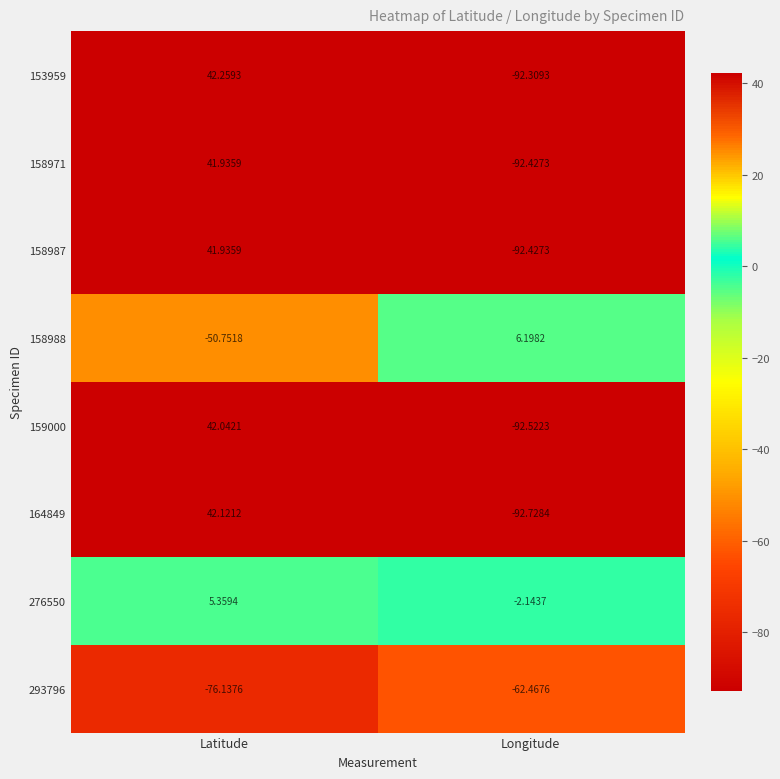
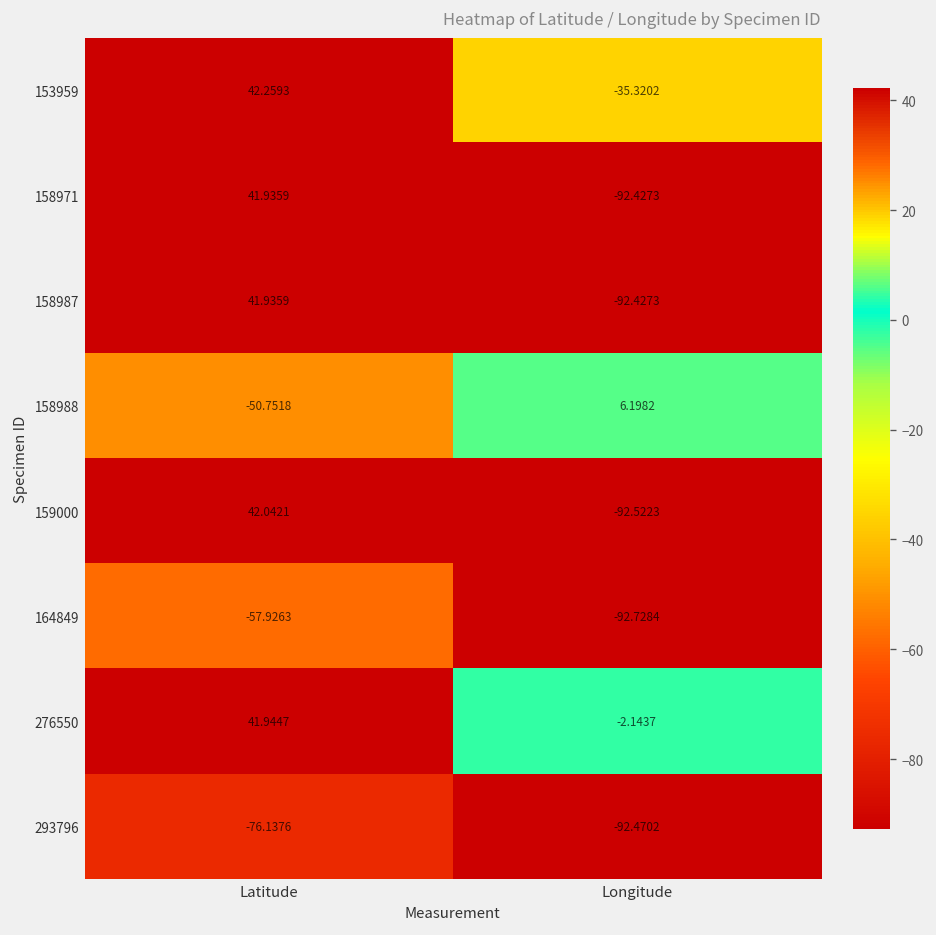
  {
    "153959": {
      "Latitude": 42.2593,
-     "Longitude": -92.3093
+     "Longitude": -35.3202
    },
    "158971": {
      "Latitude": 41.9359,
      "Longitude": -92.4273
    },
    "158987": {
      "Latitude": 41.9359,
      "Longitude": -92.4273
    },
    "158988": {
      "Latitude": -50.7518,
      "Longitude": 6.1982
    },
    "159000": {
      "Latitude": 42.0421,
      "Longitude": -92.5223
    },
    "164849": {
-     "Latitude": 42.1212,
+     "Latitude": -57.9263,
      "Longitude": -92.7284
    },
    "276550": {
-     "Latitude": 5.3594,
+     "Latitude": 41.9447,
      "Longitude": -2.1437
    },
    "293796": {
      "Latitude": -76.1376,
-     "Longitude": -62.4676
+     "Longitude": -92.4702
    }
  }
